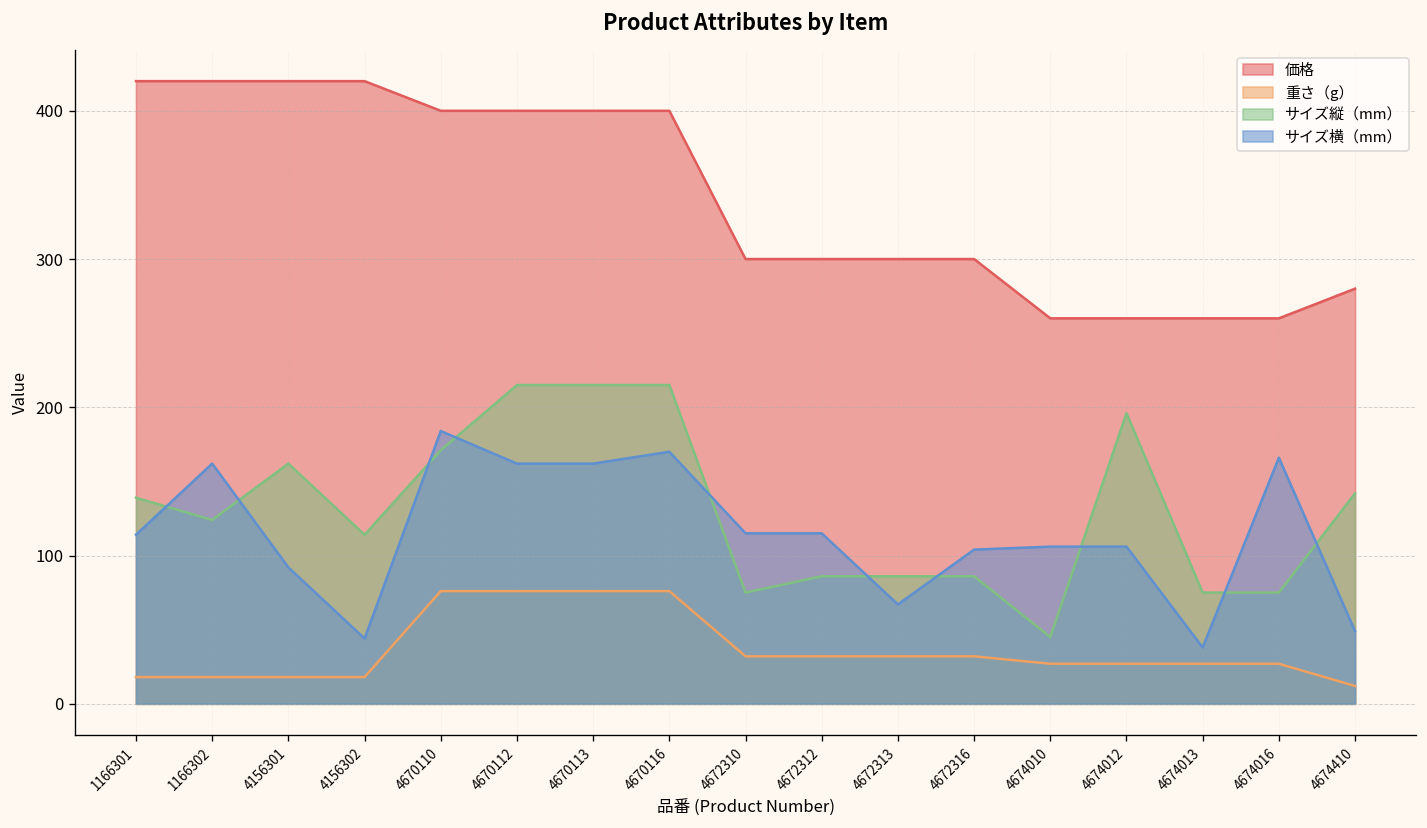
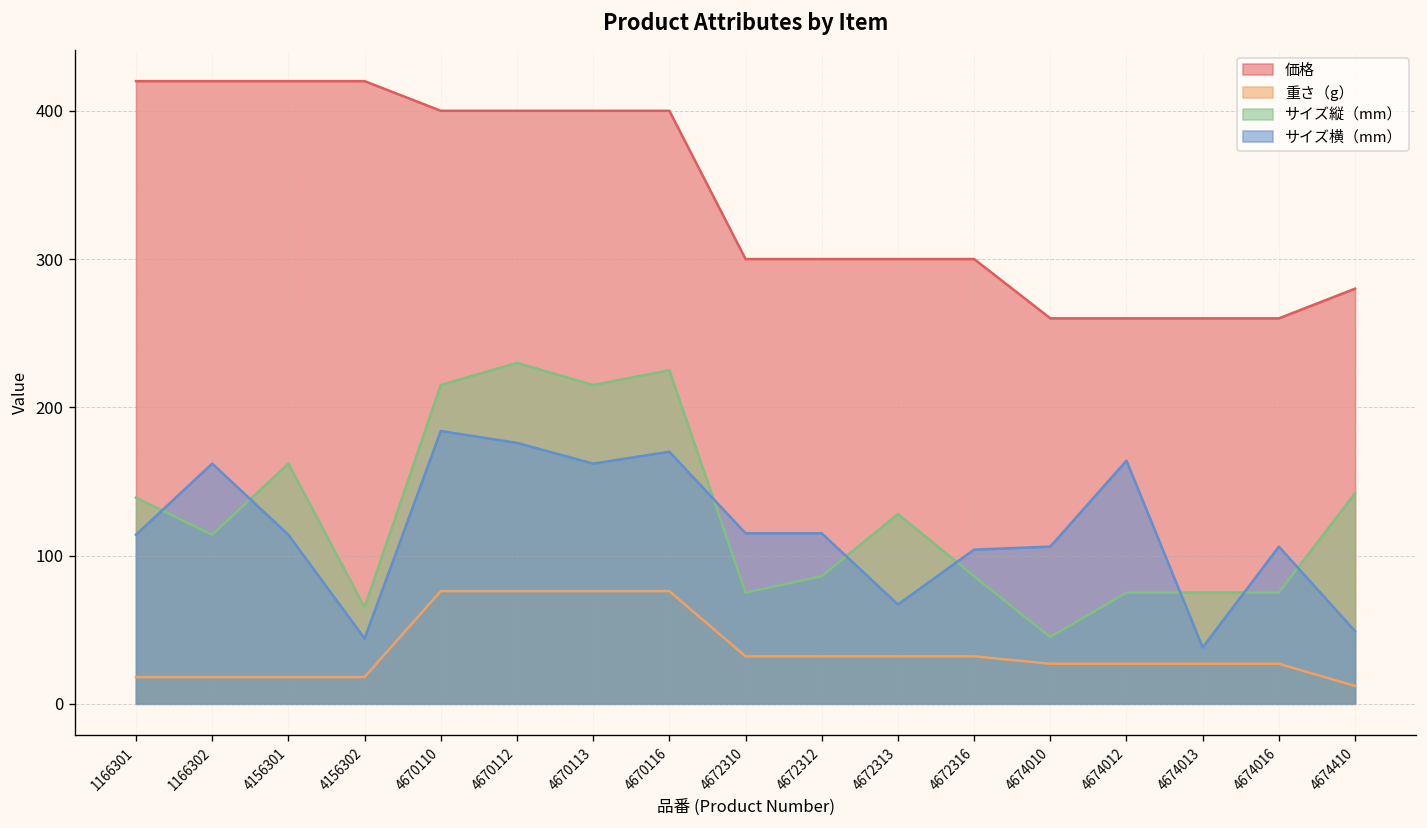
  {
    "サイズ縦（mm）": {
      "1166301": 139,
-     "1166302": 124,
+     "1166302": 114,
      "4156301": 162,
-     "4156302": 114,
-     "4670110": 171,
-     "4670112": 215,
+     "4156302": 65,
+     "4670110": 215,
+     "4670112": 230,
      "4670113": 215,
-     "4670116": 215,
+     "4670116": 225,
      "4672310": 75,
      "4672312": 86,
-     "4672313": 86,
+     "4672313": 128,
      "4672316": 86,
      "4674010": 45,
-     "4674012": 196,
+     "4674012": 75,
      "4674013": 75,
      "4674016": 75,
      "4674410": 142
    },
    "サイズ横（mm）": {
      "1166301": 114,
      "1166302": 162,
-     "4156301": 92,
+     "4156301": 114,
      "4156302": 44,
      "4670110": 184,
-     "4670112": 162,
+     "4670112": 176,
      "4670113": 162,
      "4670116": 170,
      "4672310": 115,
      "4672312": 115,
      "4672313": 67,
      "4672316": 104,
      "4674010": 106,
-     "4674012": 106,
+     "4674012": 164,
      "4674013": 38,
-     "4674016": 166,
+     "4674016": 106,
      "4674410": 49
    }
  }
